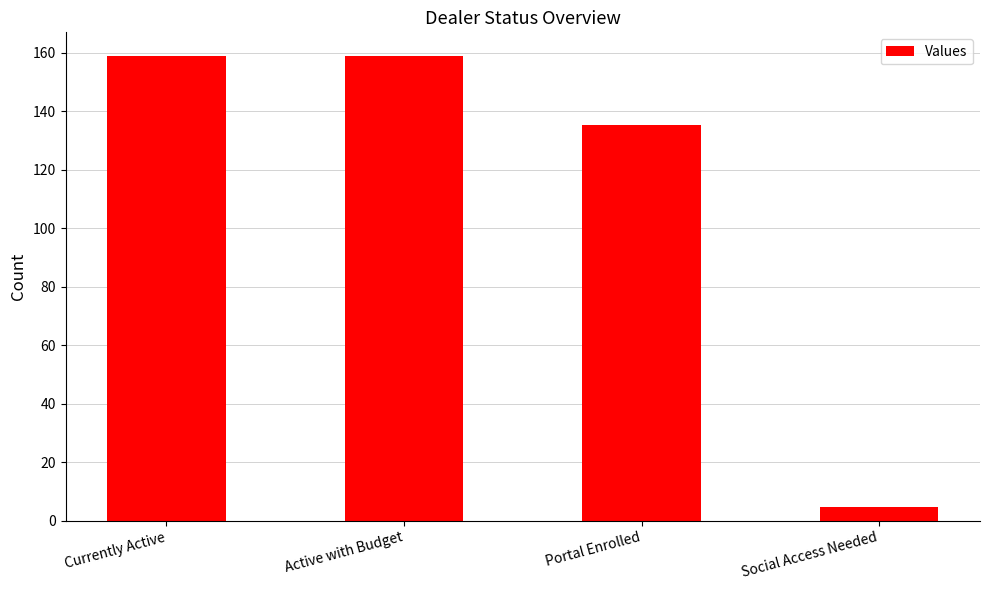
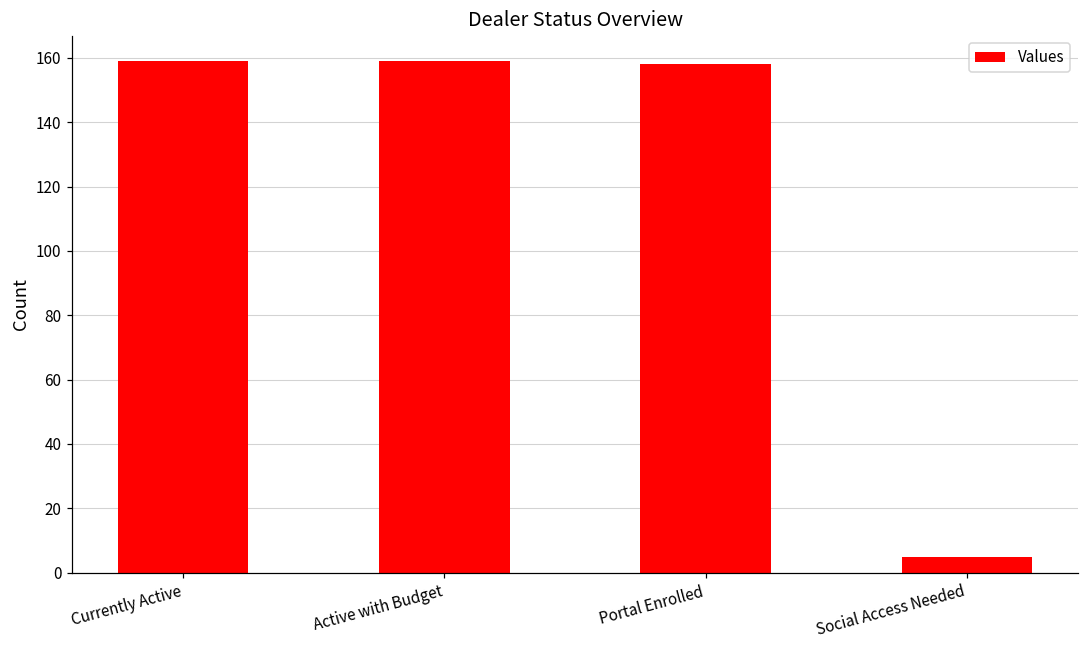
  {
    "Currently Active": 159,
    "Active with Budget": 159,
-   "Portal Enrolled": 135,
+   "Portal Enrolled": 158,
    "Social Access Needed": 5
  }
